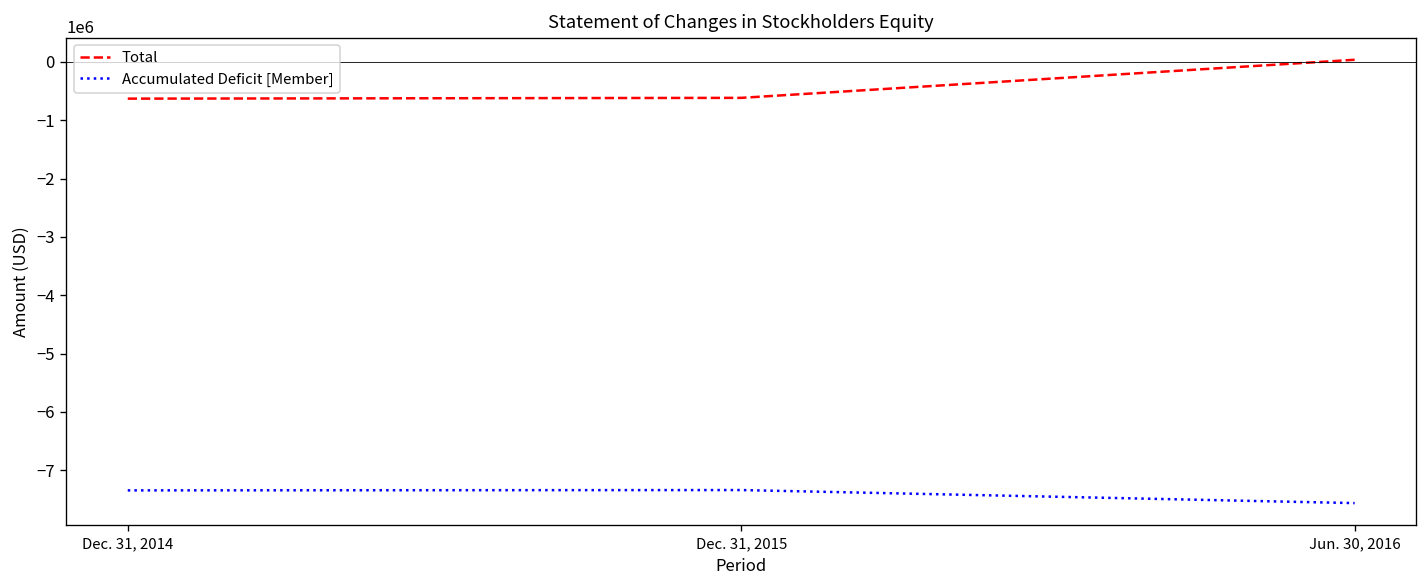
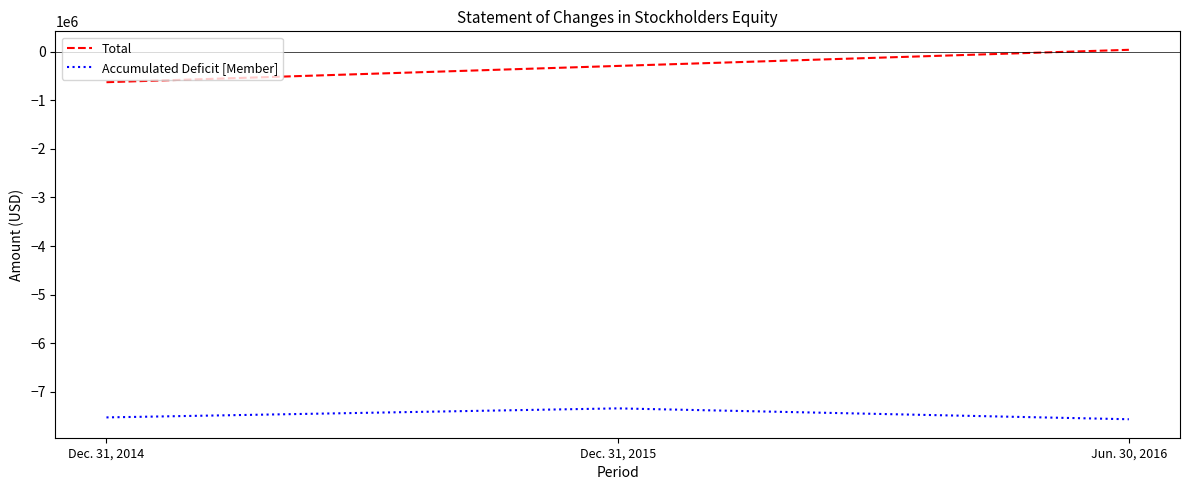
  {
    "Total": {
      "Dec. 31, 2014": -600000,
-     "Dec. 31, 2015": -600000,
+     "Dec. 31, 2015": -300000,
      "Jun. 30, 2016": 0
    },
    "Accumulated Deficit [Member]": {
-     "Dec. 31, 2014": -7300000,
+     "Dec. 31, 2014": -7500000,
      "Dec. 31, 2015": -7300000,
      "Jun. 30, 2016": -7600000
    }
  }
